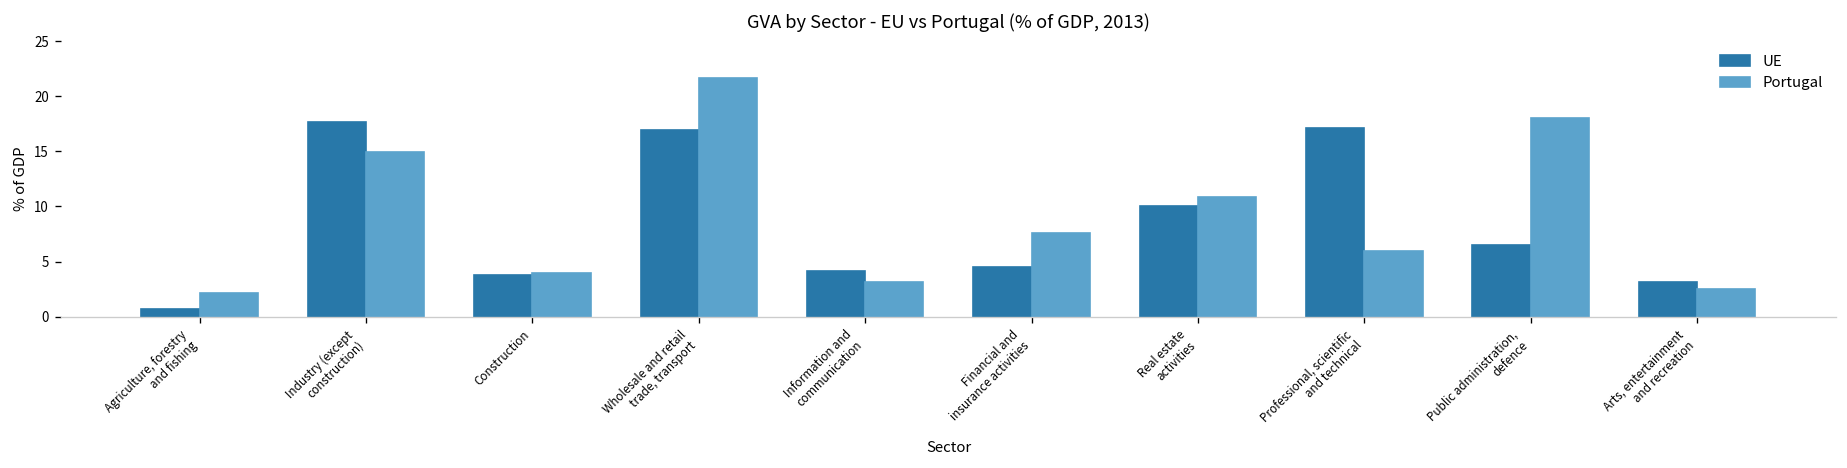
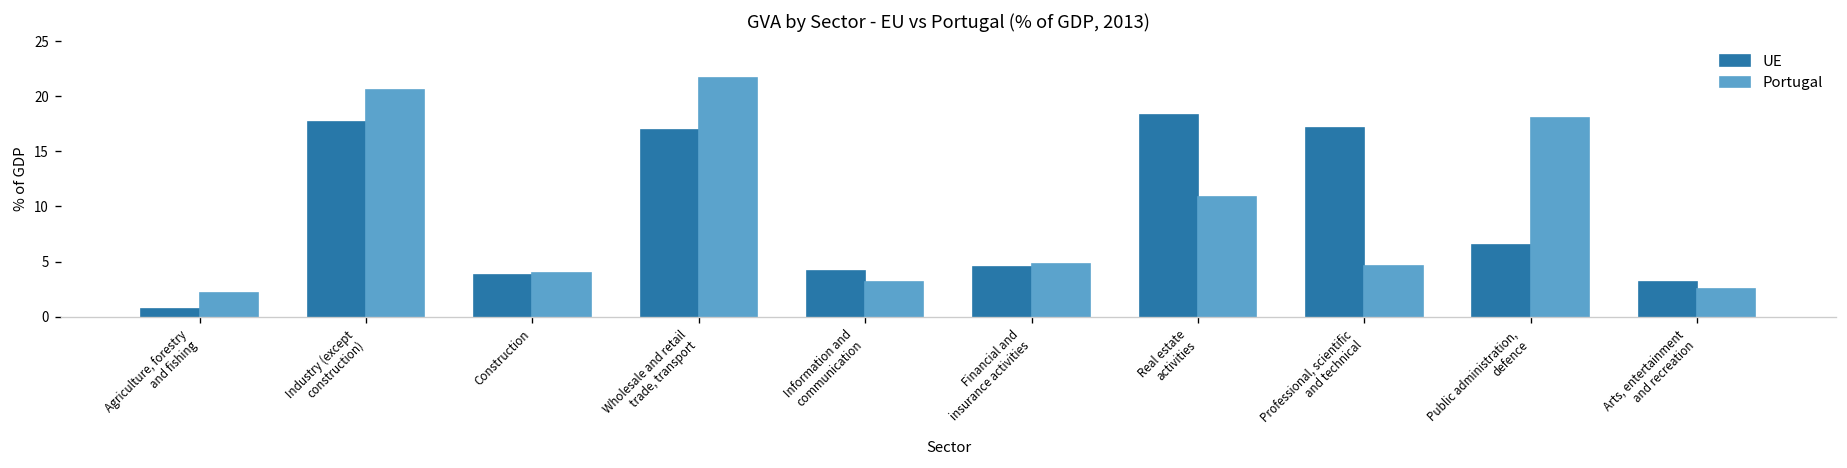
  {
    "UE": {
      "Agriculture, forestry and fishing": 1,
      "Industry (except construction)": 18,
      "Construction": 4,
      "Wholesale and retail trade, transport": 17,
      "Information and communication": 4,
      "Financial and insurance activities": 5,
-     "Real estate activities": 10,
+     "Real estate activities": 18,
      "Professional, scientific and technical": 17,
      "Public administration, defence": 7,
      "Arts, entertainment and recreation": 3
    },
    "Portugal": {
      "Agriculture, forestry and fishing": 2,
-     "Industry (except construction)": 15,
+     "Industry (except construction)": 21,
      "Construction": 4,
      "Wholesale and retail trade, transport": 22,
      "Information and communication": 3,
-     "Financial and insurance activities": 8,
+     "Financial and insurance activities": 5,
      "Real estate activities": 11,
-     "Professional, scientific and technical": 6,
+     "Professional, scientific and technical": 5,
      "Public administration, defence": 18,
      "Arts, entertainment and recreation": 3
    }
  }
